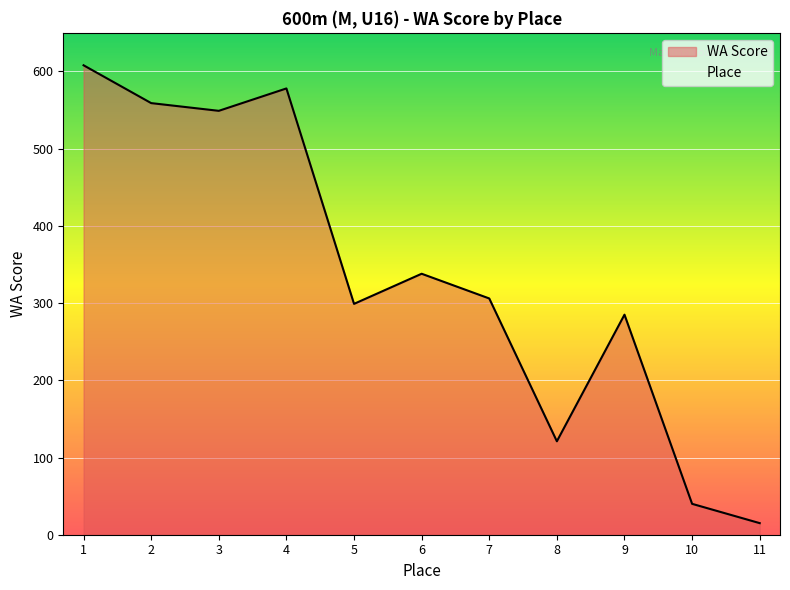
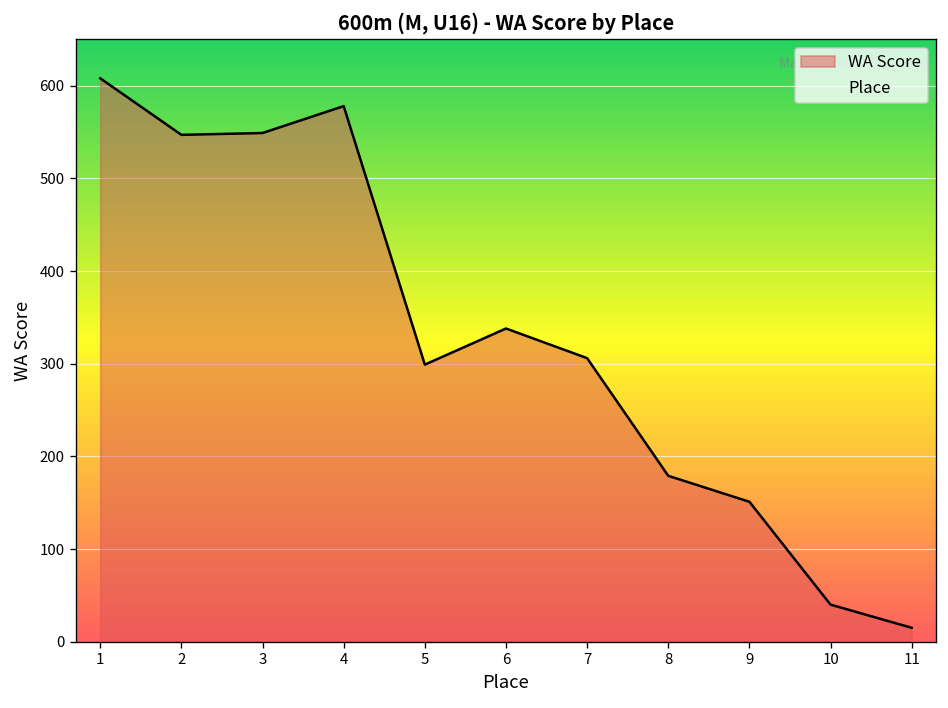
  {
    "WA Score": {
      "1": 610,
-     "2": 560,
+     "2": 550,
      "3": 550,
      "4": 580,
      "5": 300,
      "6": 340,
      "7": 310,
-     "8": 120,
-     "9": 290,
+     "8": 180,
+     "9": 150,
      "10": 40,
      "11": 20
    },
    "Place": {
      "1": 0,
      "2": 0,
      "3": 0,
      "4": 0,
      "5": 0,
      "6": 0,
      "7": 0,
      "8": 0,
      "9": 0,
      "10": 0,
      "11": 0
    }
  }
